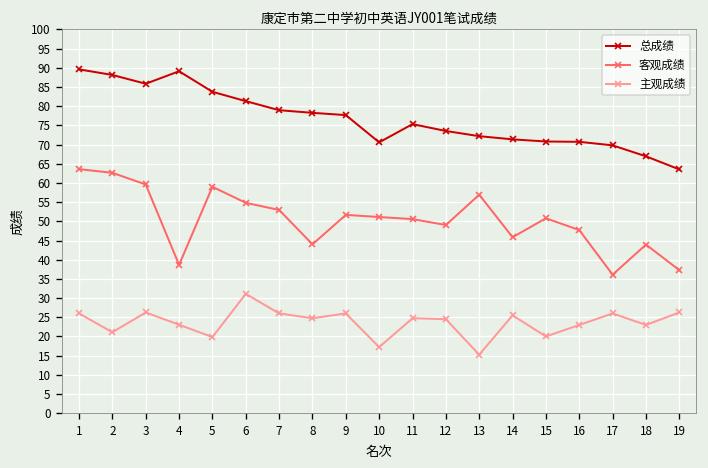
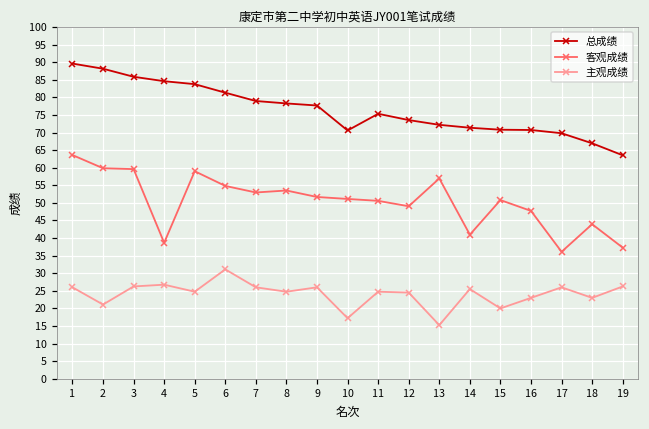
  {
    "总成绩": {
      "1": 90,
      "2": 88,
      "3": 86,
-     "4": 89,
+     "4": 85,
      "5": 84,
      "6": 81,
      "7": 79,
      "8": 78,
      "9": 78,
      "10": 71,
      "11": 75,
      "12": 74,
      "13": 72,
      "14": 71,
      "15": 71,
      "16": 71,
      "17": 70,
      "18": 67,
      "19": 64
    },
    "客观成绩": {
      "1": 64,
-     "2": 63,
+     "2": 60,
      "3": 60,
      "4": 39,
      "5": 59,
      "6": 55,
      "7": 53,
-     "8": 44,
+     "8": 54,
      "9": 52,
      "10": 51,
      "11": 51,
      "12": 49,
      "13": 57,
-     "14": 46,
+     "14": 41,
      "15": 51,
      "16": 48,
      "17": 36,
      "18": 44,
      "19": 37
    },
    "主观成绩": {
      "1": 26,
      "2": 21,
      "3": 26,
-     "4": 23,
-     "5": 20,
+     "4": 27,
+     "5": 25,
      "6": 31,
      "7": 26,
      "8": 25,
      "9": 26,
      "10": 17,
      "11": 25,
      "12": 25,
      "13": 15,
      "14": 26,
      "15": 20,
      "16": 23,
      "17": 26,
      "18": 23,
      "19": 26
    }
  }
